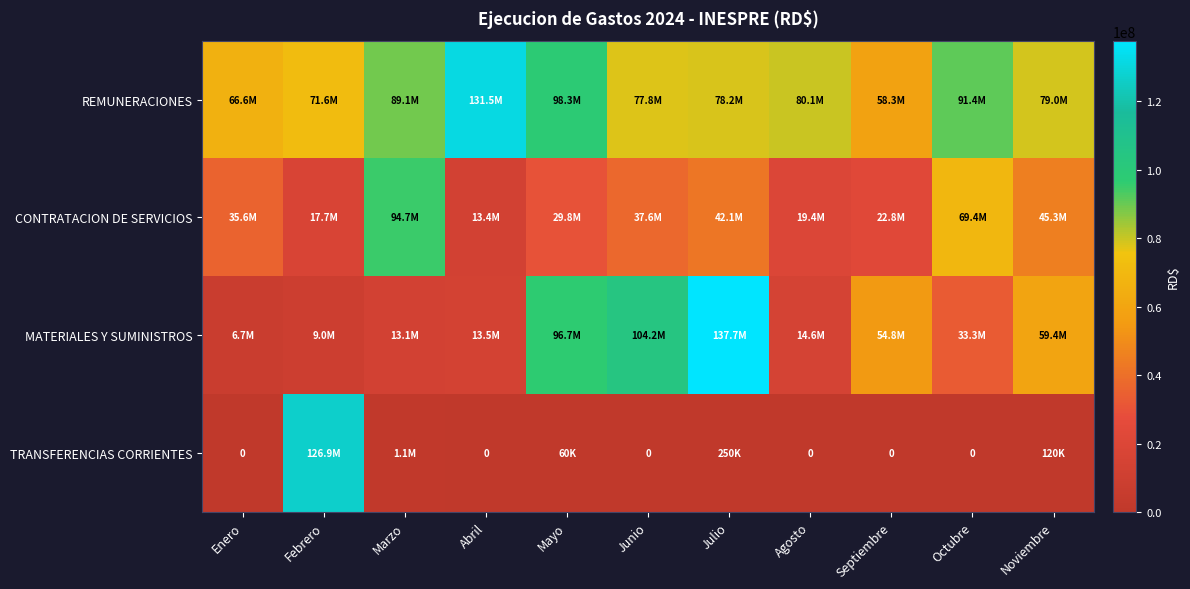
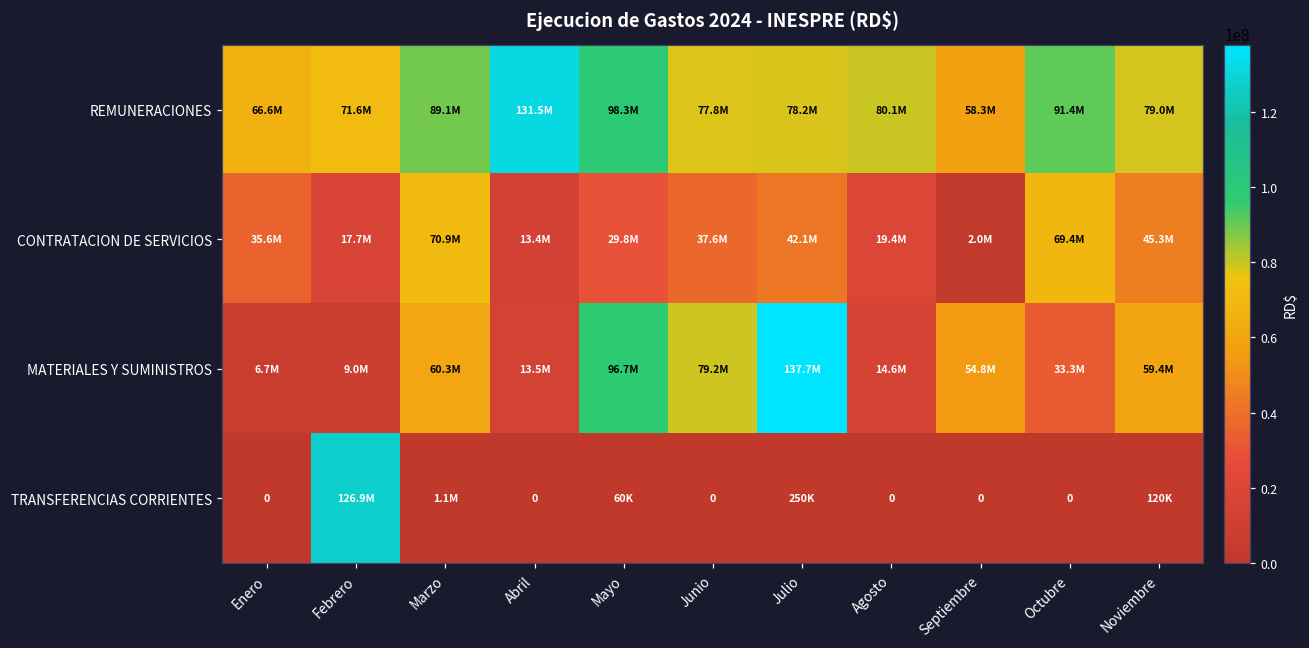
  {
    "REMUNERACIONES": {
      "Enero": "66.6M",
      "Febrero": "71.6M",
      "Marzo": "89.1M",
      "Abril": "131.5M",
      "Mayo": "98.3M",
      "Junio": "77.8M",
      "Julio": "78.2M",
      "Agosto": "80.1M",
      "Septiembre": "58.3M",
      "Octubre": "91.4M",
      "Noviembre": "79.0M"
    },
    "CONTRATACION DE SERVICIOS": {
      "Enero": "35.6M",
      "Febrero": "17.7M",
-     "Marzo": "94.7M",
+     "Marzo": "70.9M",
      "Abril": "13.4M",
      "Mayo": "29.8M",
      "Junio": "37.6M",
      "Julio": "42.1M",
      "Agosto": "19.4M",
-     "Septiembre": "22.8M",
+     "Septiembre": "2.0M",
      "Octubre": "69.4M",
      "Noviembre": "45.3M"
    },
    "MATERIALES Y SUMINISTROS": {
      "Enero": "6.7M",
      "Febrero": "9.0M",
-     "Marzo": "13.1M",
+     "Marzo": "60.3M",
      "Abril": "13.5M",
      "Mayo": "96.7M",
-     "Junio": "104.2M",
+     "Junio": "79.2M",
      "Julio": "137.7M",
      "Agosto": "14.6M",
      "Septiembre": "54.8M",
      "Octubre": "33.3M",
      "Noviembre": "59.4M"
    },
    "TRANSFERENCIAS CORRIENTES": {
      "Enero": "0",
      "Febrero": "126.9M",
      "Marzo": "1.1M",
      "Abril": "0",
      "Mayo": "60K",
      "Junio": "0",
      "Julio": "250K",
      "Agosto": "0",
      "Septiembre": "0",
      "Octubre": "0",
      "Noviembre": "120K"
    }
  }
